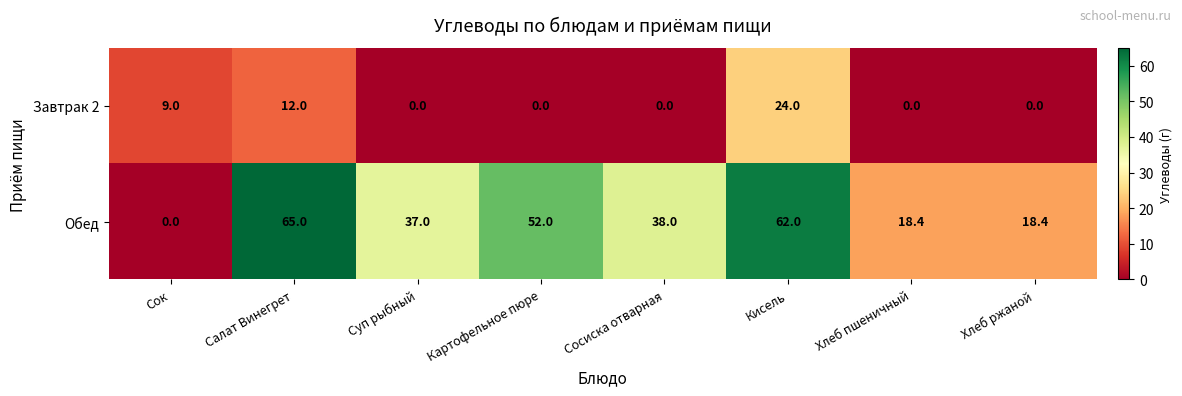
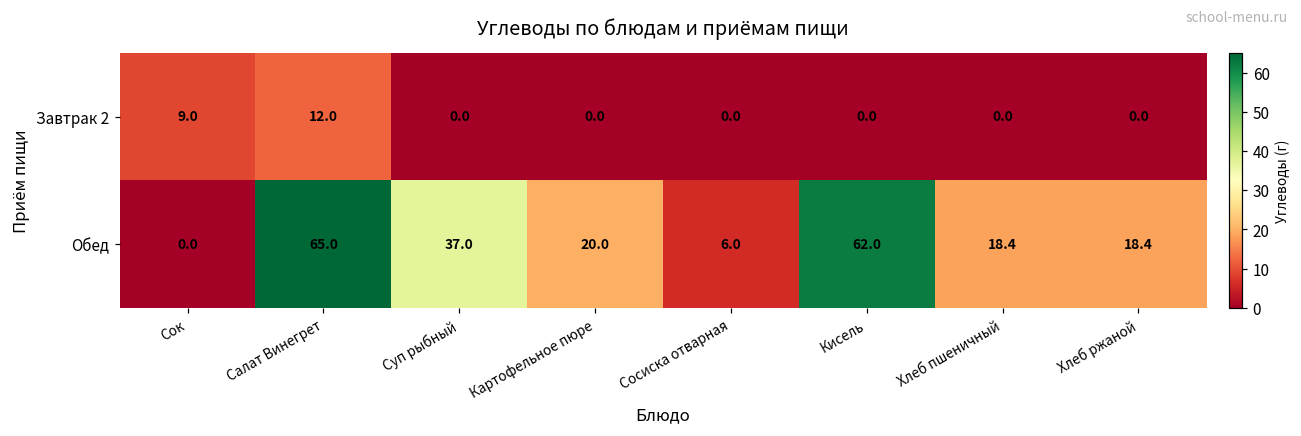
  {
    "Завтрак 2": {
      "Сок": 9.0,
      "Салат Винегрет": 12.0,
      "Суп рыбный": 0.0,
      "Картофельное пюре": 0.0,
      "Сосиска отварная": 0.0,
-     "Кисель": 24.0,
+     "Кисель": 0.0,
      "Хлеб пшеничный": 0.0,
      "Хлеб ржаной": 0.0
    },
    "Обед": {
      "Сок": 0.0,
      "Салат Винегрет": 65.0,
      "Суп рыбный": 37.0,
-     "Картофельное пюре": 52.0,
-     "Сосиска отварная": 38.0,
+     "Картофельное пюре": 20.0,
+     "Сосиска отварная": 6.0,
      "Кисель": 62.0,
      "Хлеб пшеничный": 18.4,
      "Хлеб ржаной": 18.4
    }
  }
